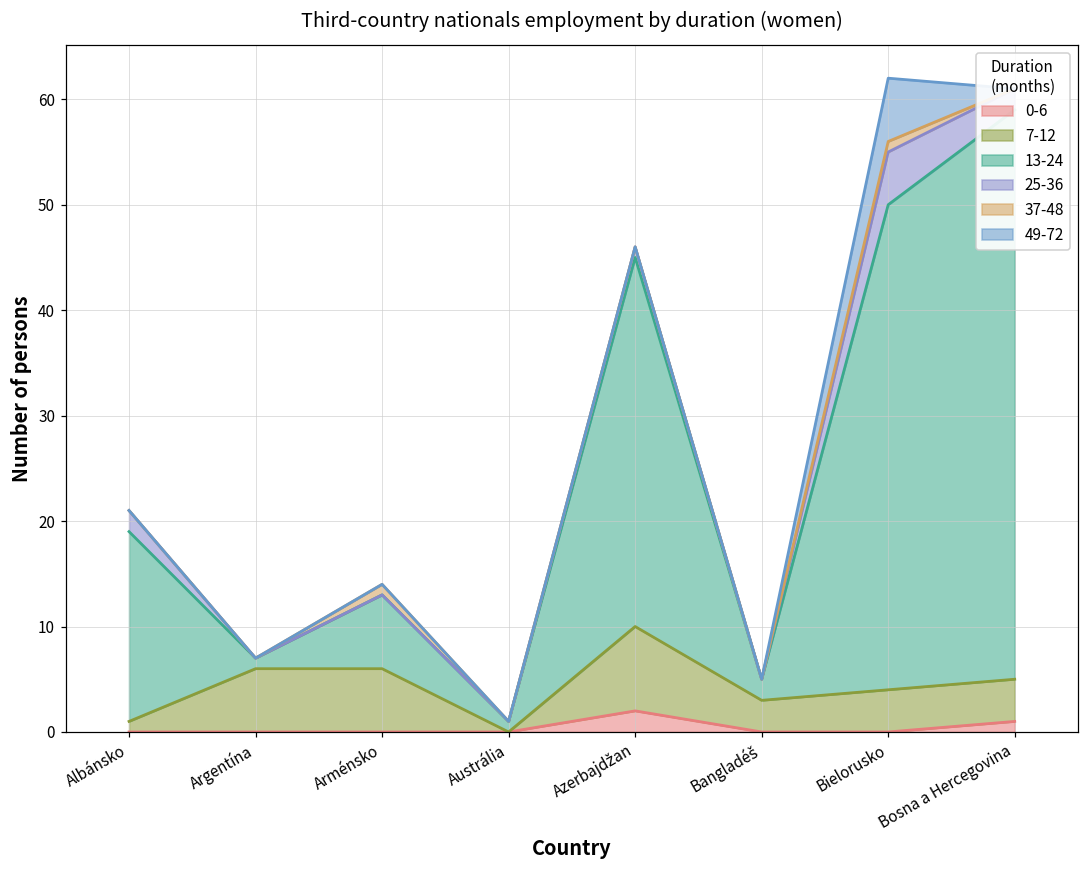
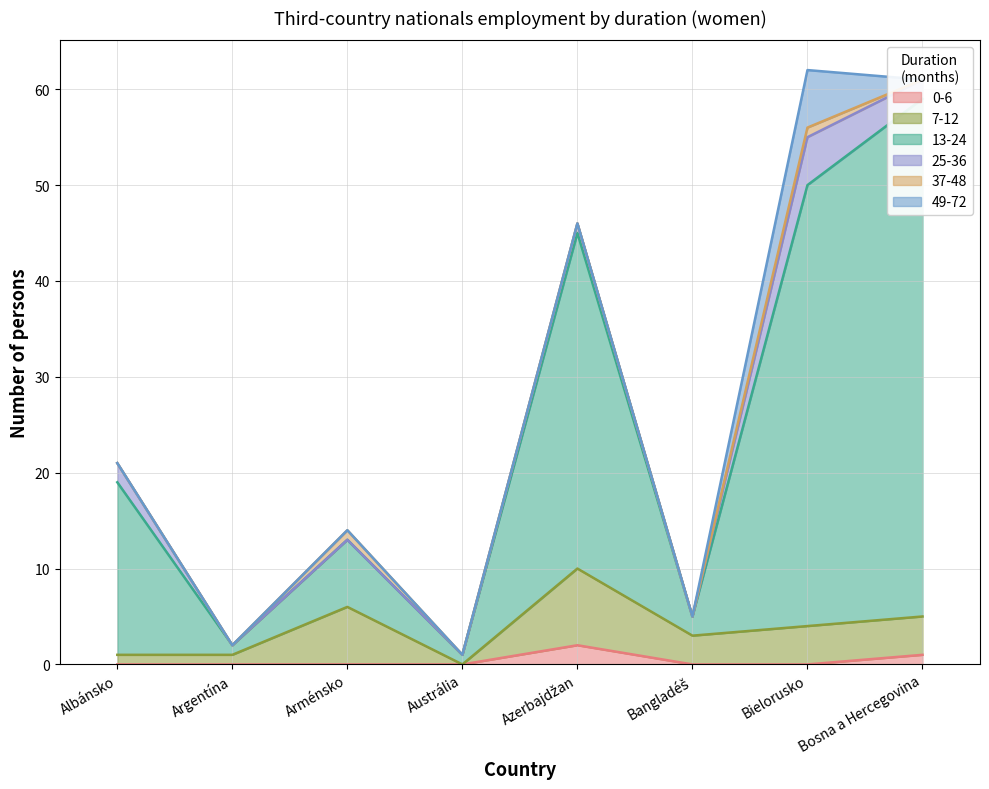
  {
    "7-12": {
      "Albánsko": 1,
-     "Argentína": 6,
+     "Argentína": 1,
      "Arménsko": 6,
      "Azerbajdžan": 10,
      "Bangladéš": 3,
      "Bielorusko": 4,
      "Bosna a Hercegovina": 5
    },
    "13-24": {
      "Albánsko": 18,
      "Azerbajdžan": 35,
      "Bielorusko": 46
    }
  }
